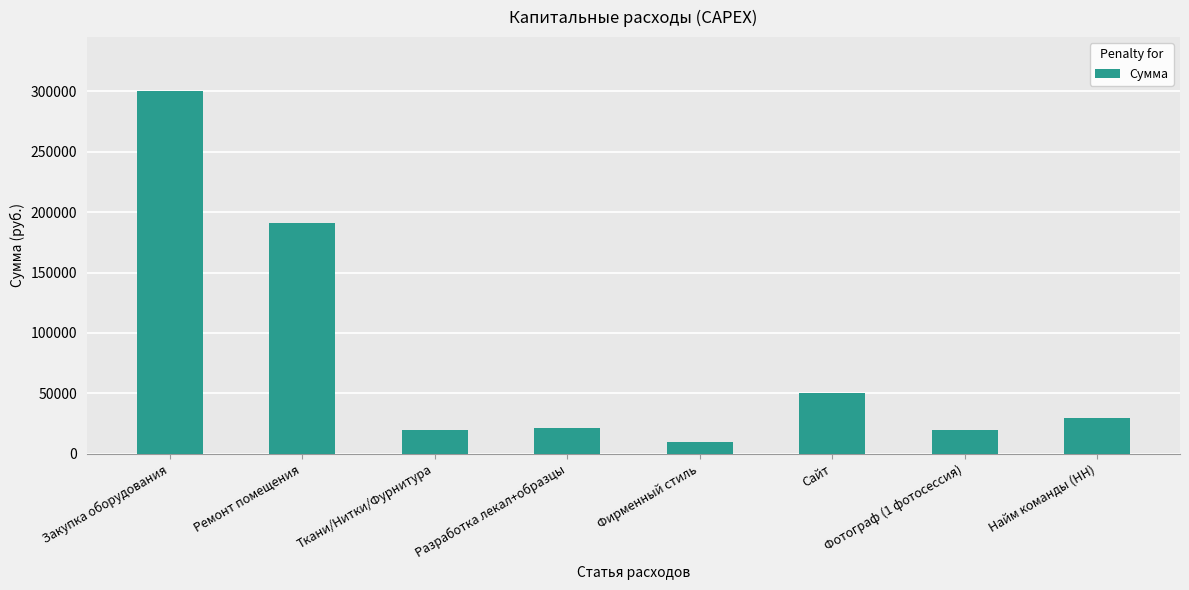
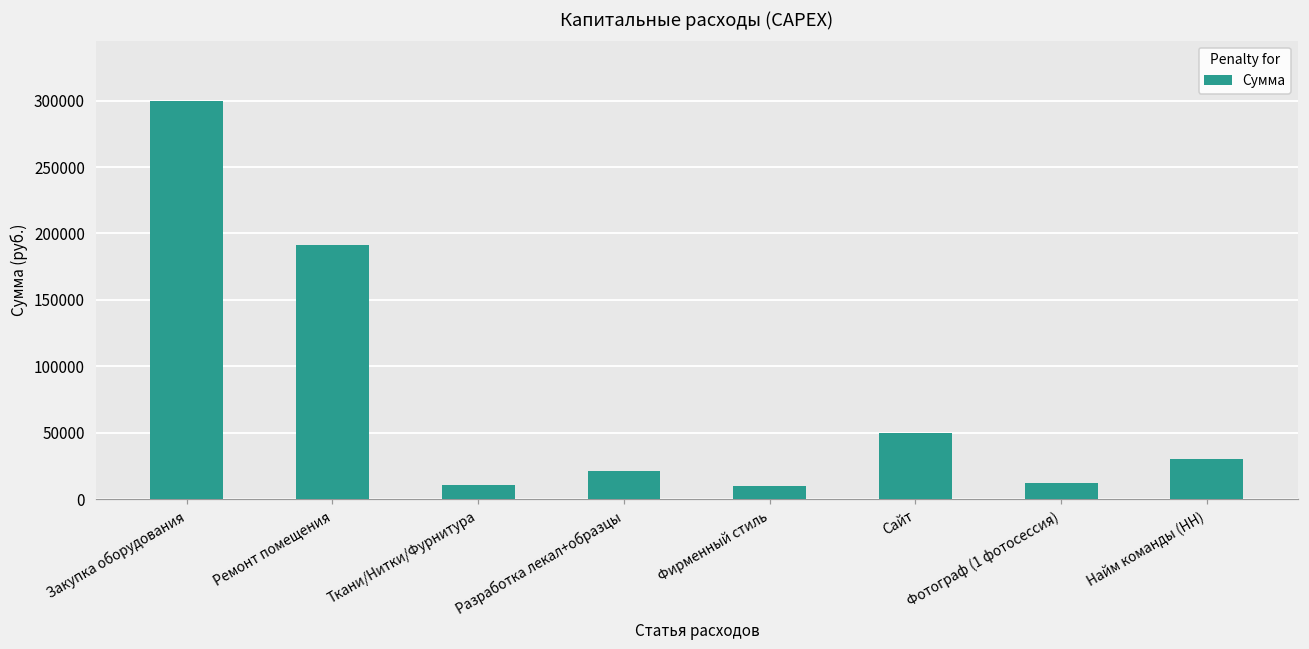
  {
    "Закупка оборудования": 300000,
    "Ремонт помещения": 191000,
-   "Ткани/Нитки/Фурнитура": 20000,
+   "Ткани/Нитки/Фурнитура": 10000,
    "Разработка лекал+образцы": 21000,
    "Фирменный стиль": 10000,
    "Сайт": 50000,
-   "Фотограф (1 фотосессия)": 20000,
+   "Фотограф (1 фотосессия)": 12000,
    "Найм команды (HH)": 30000
  }
